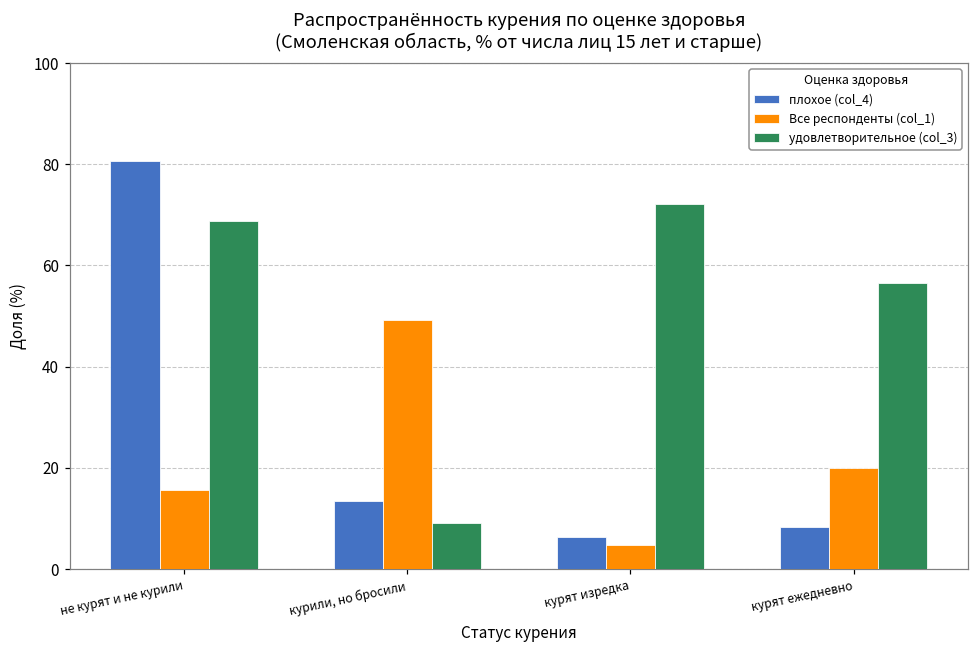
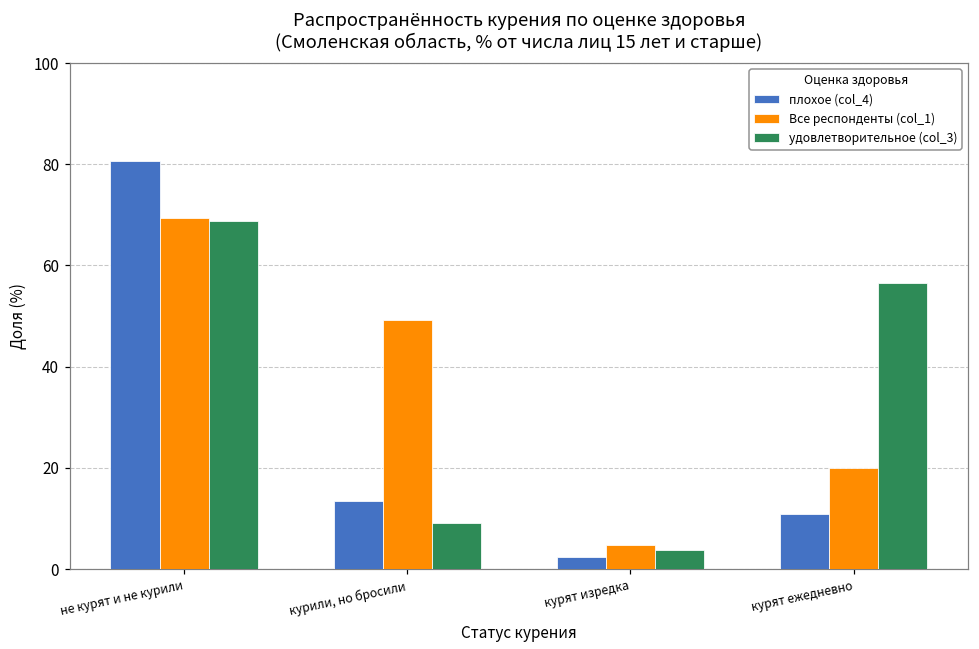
  {
    "плохое (col_4)": {
      "не курят и не курили": 81,
      "курили, но бросили": 13,
-     "курят изредка": 6,
-     "курят ежедневно": 8
+     "курят изредка": 2,
+     "курят ежедневно": 11
    },
    "Все респонденты (col_1)": {
-     "не курят и не курили": 16,
+     "не курят и не курили": 69,
      "курили, но бросили": 49,
      "курят изредка": 5,
      "курят ежедневно": 20
    },
    "удовлетворительное (col_3)": {
      "не курят и не курили": 69,
      "курили, но бросили": 9,
-     "курят изредка": 72,
+     "курят изредка": 4,
      "курят ежедневно": 57
    }
  }
